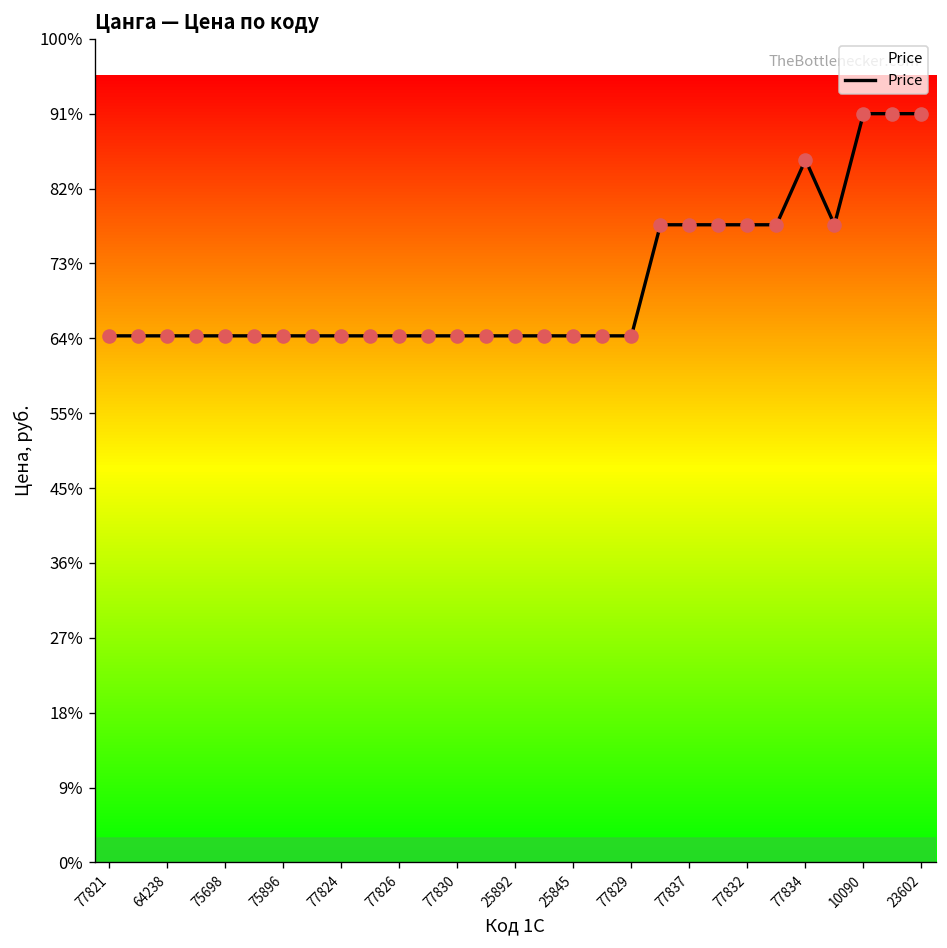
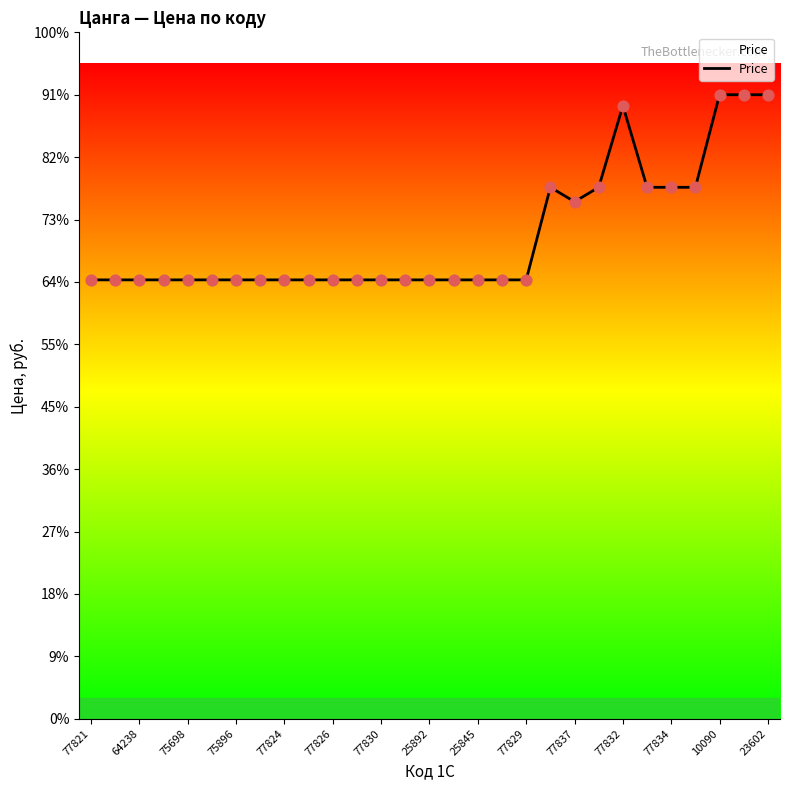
  {
    "77821": "64%",
    "64238": "64%",
    "75698": "64%",
    "75896": "64%",
    "77824": "64%",
    "77826": "64%",
    "77830": "64%",
    "25892": "64%",
    "25845": "64%",
    "77829": "64%",
-   "77837": "77%",
-   "77832": "77%",
-   "77834": "85%",
+   "77837": "75%",
+   "77832": "89%",
+   "77834": "77%",
    "10090": "91%",
    "23602": "91%"
  }
